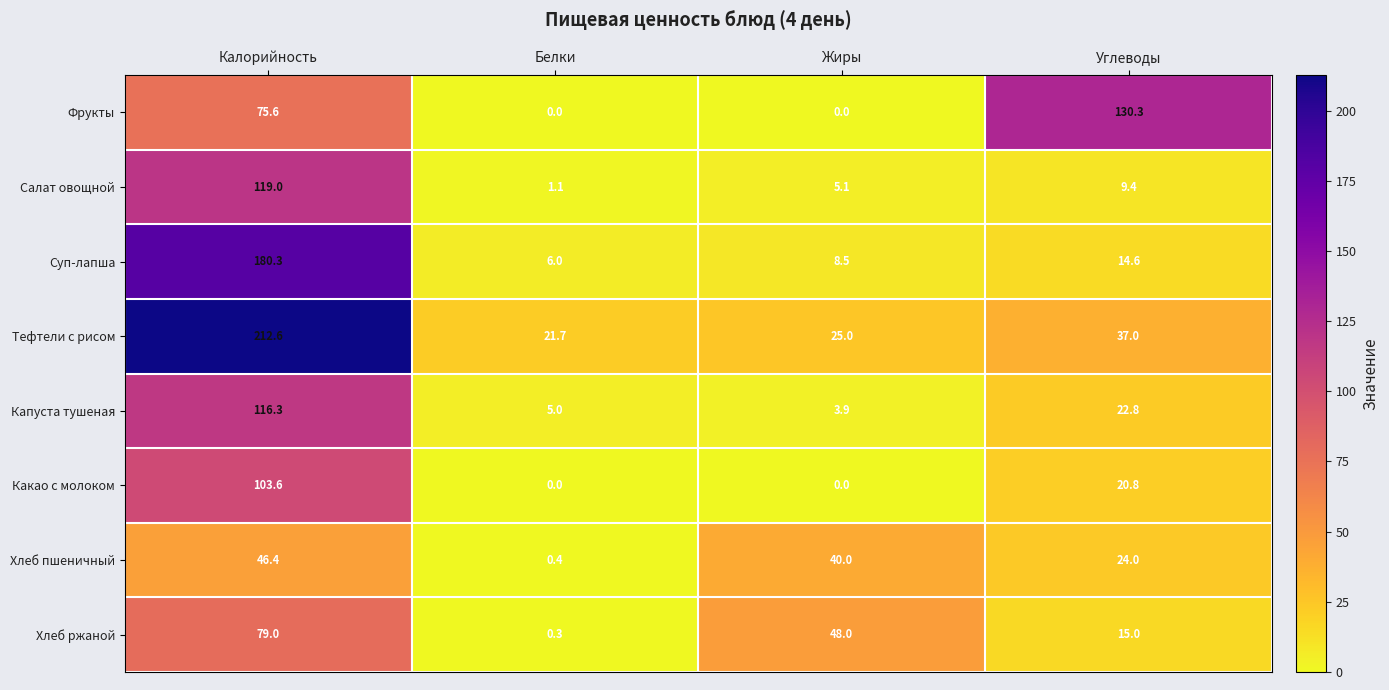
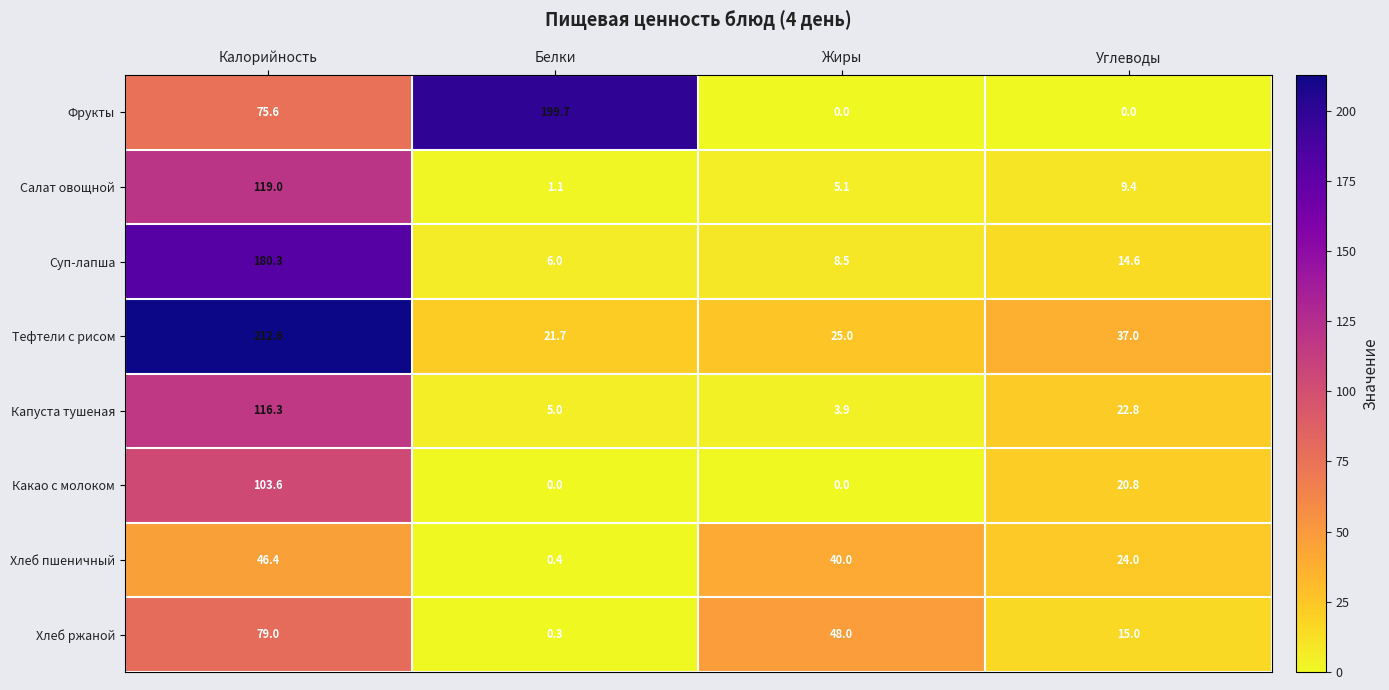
  {
    "Фрукты": {
      "Калорийность": 75.6,
-     "Белки": 0.0,
+     "Белки": 199.7,
      "Жиры": 0.0,
-     "Углеводы": 130.3
+     "Углеводы": 0.0
    },
    "Салат овощной": {
      "Калорийность": 119.0,
      "Белки": 1.1,
      "Жиры": 5.1,
      "Углеводы": 9.4
    },
    "Суп-лапша": {
      "Калорийность": 180.3,
      "Белки": 6.0,
      "Жиры": 8.5,
      "Углеводы": 14.6
    },
    "Тефтели с рисом": {
      "Калорийность": 212.6,
      "Белки": 21.7,
      "Жиры": 25.0,
      "Углеводы": 37.0
    },
    "Капуста тушеная": {
      "Калорийность": 116.3,
      "Белки": 5.0,
      "Жиры": 3.9,
      "Углеводы": 22.8
    },
    "Какао с молоком": {
      "Калорийность": 103.6,
      "Белки": 0.0,
      "Жиры": 0.0,
      "Углеводы": 20.8
    },
    "Хлеб пшеничный": {
      "Калорийность": 46.4,
      "Белки": 0.4,
      "Жиры": 40.0,
      "Углеводы": 24.0
    },
    "Хлеб ржаной": {
      "Калорийность": 79.0,
      "Белки": 0.3,
      "Жиры": 48.0,
      "Углеводы": 15.0
    }
  }
